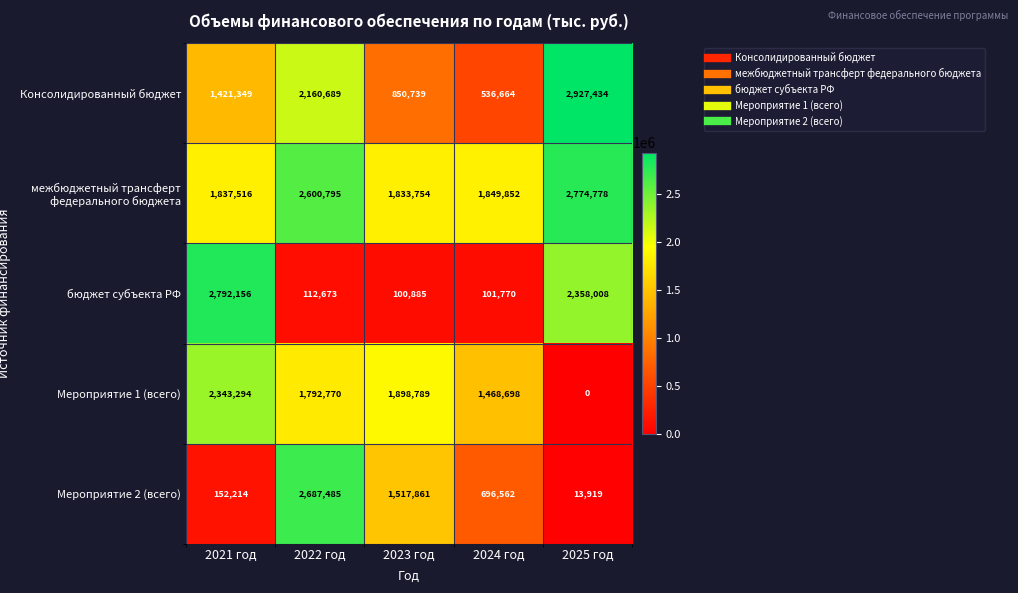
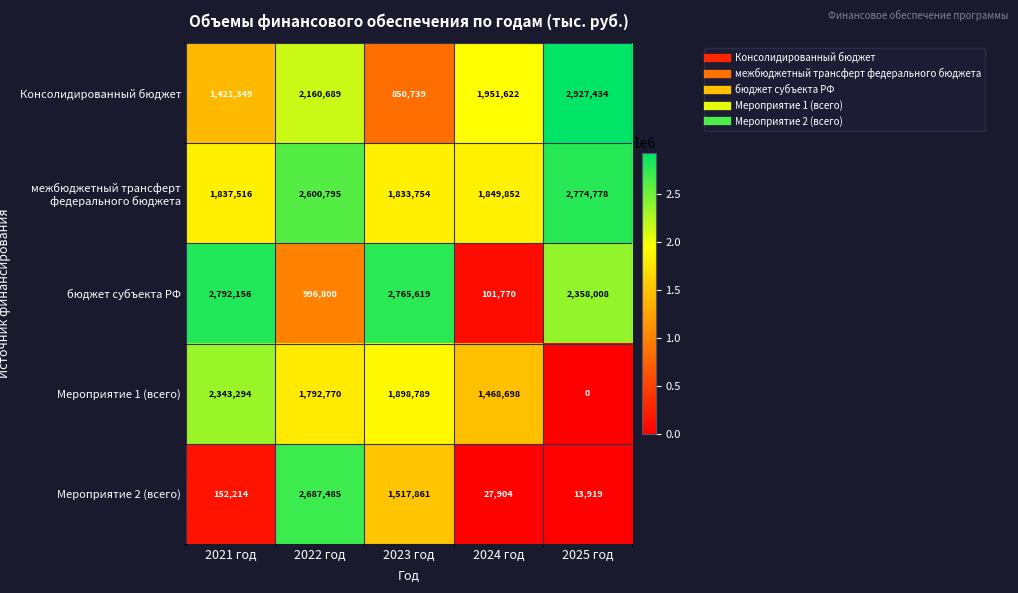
  {
    "Консолидированный бюджет": {
      "2021 год": "1,421,349",
      "2022 год": "2,160,689",
      "2023 год": "850,739",
-     "2024 год": "536,664",
+     "2024 год": "1,951,622",
      "2025 год": "2,927,434"
    },
    "межбюджетный трансферт федерального бюджета": {
      "2021 год": "1,837,516",
      "2022 год": "2,600,795",
      "2023 год": "1,833,754",
      "2024 год": "1,849,852",
      "2025 год": "2,774,778"
    },
    "бюджет субъекта РФ": {
      "2021 год": "2,792,156",
-     "2022 год": "112,673",
-     "2023 год": "100,885",
+     "2022 год": "996,800",
+     "2023 год": "2,765,619",
      "2024 год": "101,770",
      "2025 год": "2,358,008"
    },
    "Мероприятие 1 (всего)": {
      "2021 год": "2,343,294",
      "2022 год": "1,792,770",
      "2023 год": "1,898,789",
      "2024 год": "1,468,698",
      "2025 год": "0"
    },
    "Мероприятие 2 (всего)": {
      "2021 год": "152,214",
      "2022 год": "2,687,485",
      "2023 год": "1,517,861",
-     "2024 год": "696,562",
+     "2024 год": "27,904",
      "2025 год": "13,919"
    }
  }
